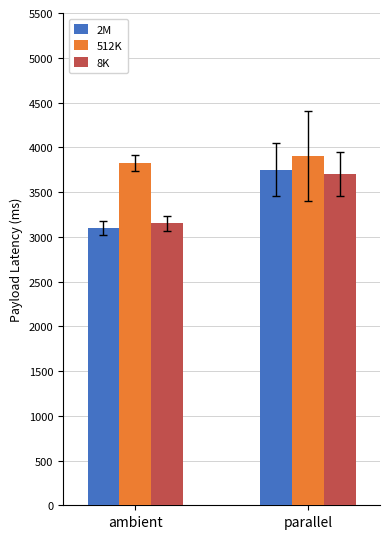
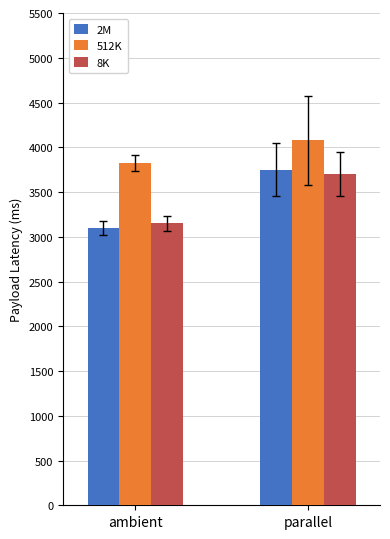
  {
    "512K": {
      "аmbient": 3800,
-     "parallel": 3900
+     "parallel": 4100
    },
    "8K": {
      "аmbient": 3200,
      "parallel": 3700
    }
  }
